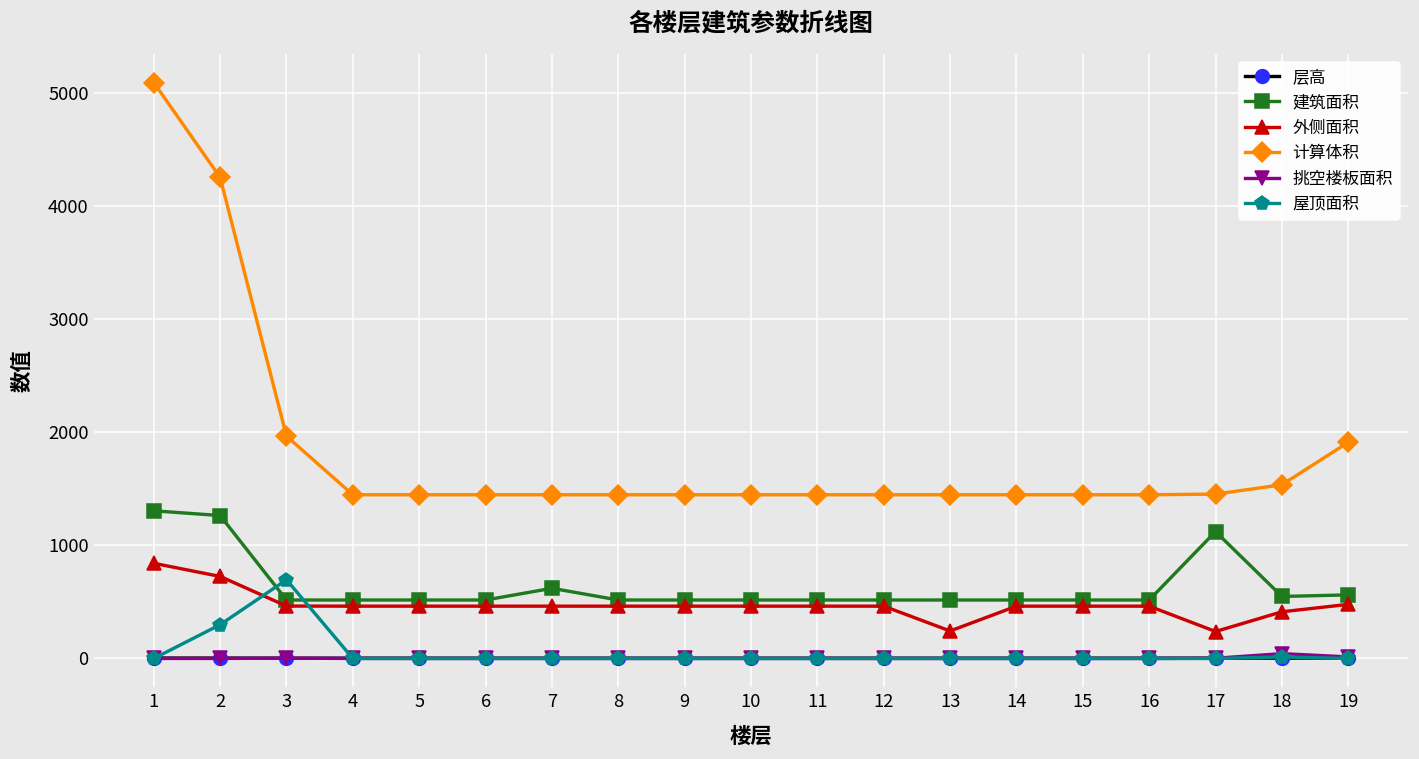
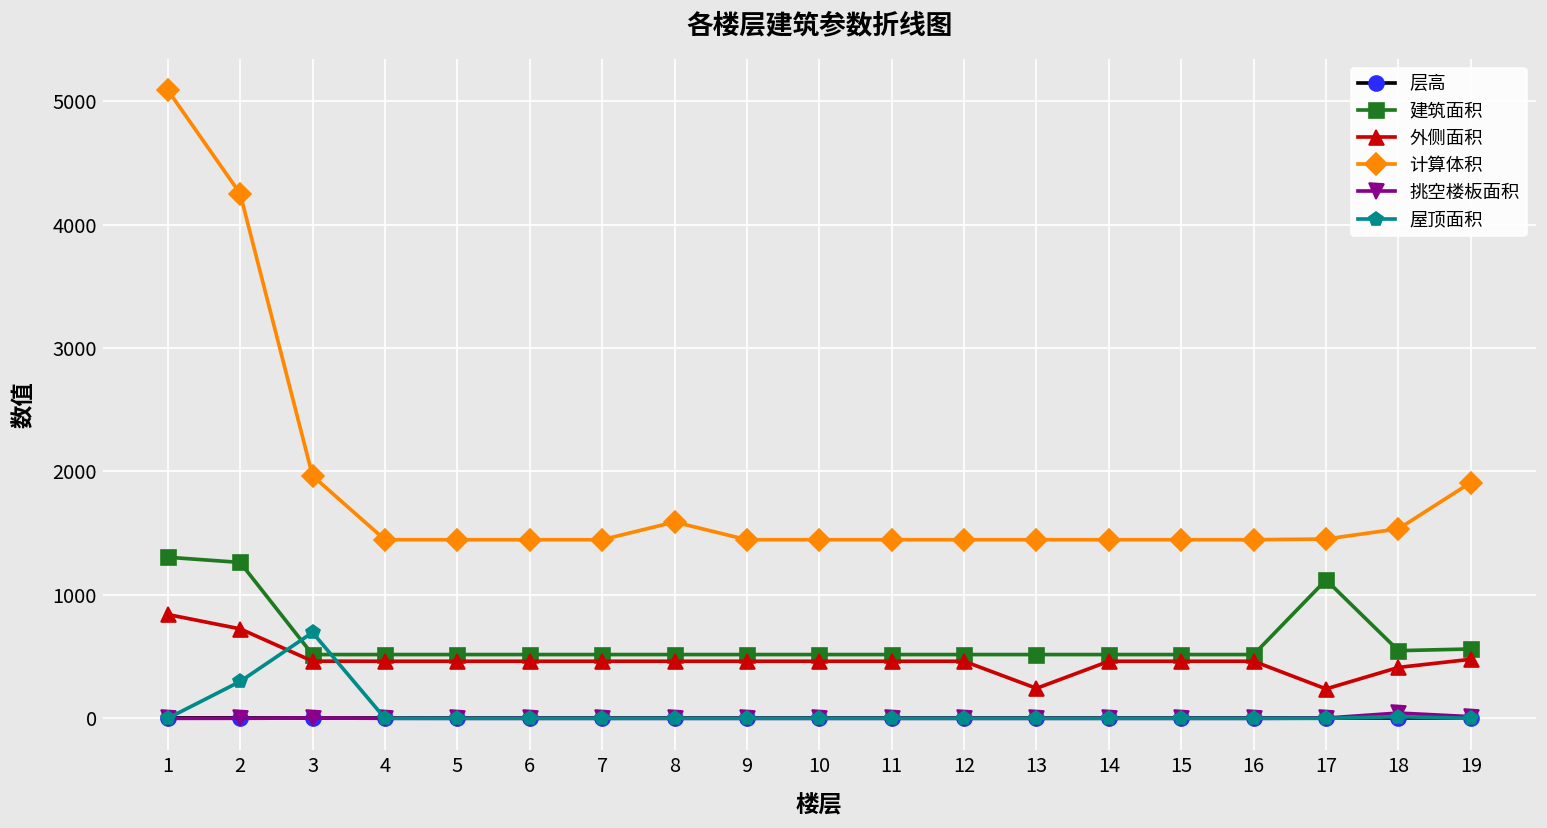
  {
    "建筑面积": {
      "1": 1310,
      "2": 1260,
      "3": 520,
      "4": 520,
      "5": 520,
      "6": 520,
-     "7": 620,
+     "7": 520,
      "8": 520,
      "9": 520,
      "10": 520,
      "11": 520,
      "12": 520,
      "13": 520,
      "14": 520,
      "15": 520,
      "16": 520,
      "17": 1120,
      "18": 550,
      "19": 560
    },
    "外侧面积": {
      "1": 840,
      "2": 720,
      "3": 460,
      "4": 460,
      "5": 460,
      "6": 460,
      "7": 460,
      "8": 460,
      "9": 460,
      "10": 460,
      "11": 460,
      "12": 460,
      "13": 240,
      "14": 460,
      "15": 460,
      "16": 460,
      "17": 240,
      "18": 410,
      "19": 480
    },
    "计算体积": {
      "1": 5090,
      "2": 4250,
      "3": 1960,
      "4": 1450,
      "5": 1450,
      "6": 1450,
      "7": 1450,
-     "8": 1450,
+     "8": 1590,
      "9": 1450,
      "10": 1450,
      "11": 1450,
      "12": 1450,
      "13": 1450,
      "14": 1450,
      "15": 1450,
      "16": 1450,
      "17": 1450,
      "18": 1540,
      "19": 1910
    },
    "挑空楼板面积": {
      "18": 40
    },
    "屋顶面积": {
      "2": 300,
      "3": 700
    }
  }
